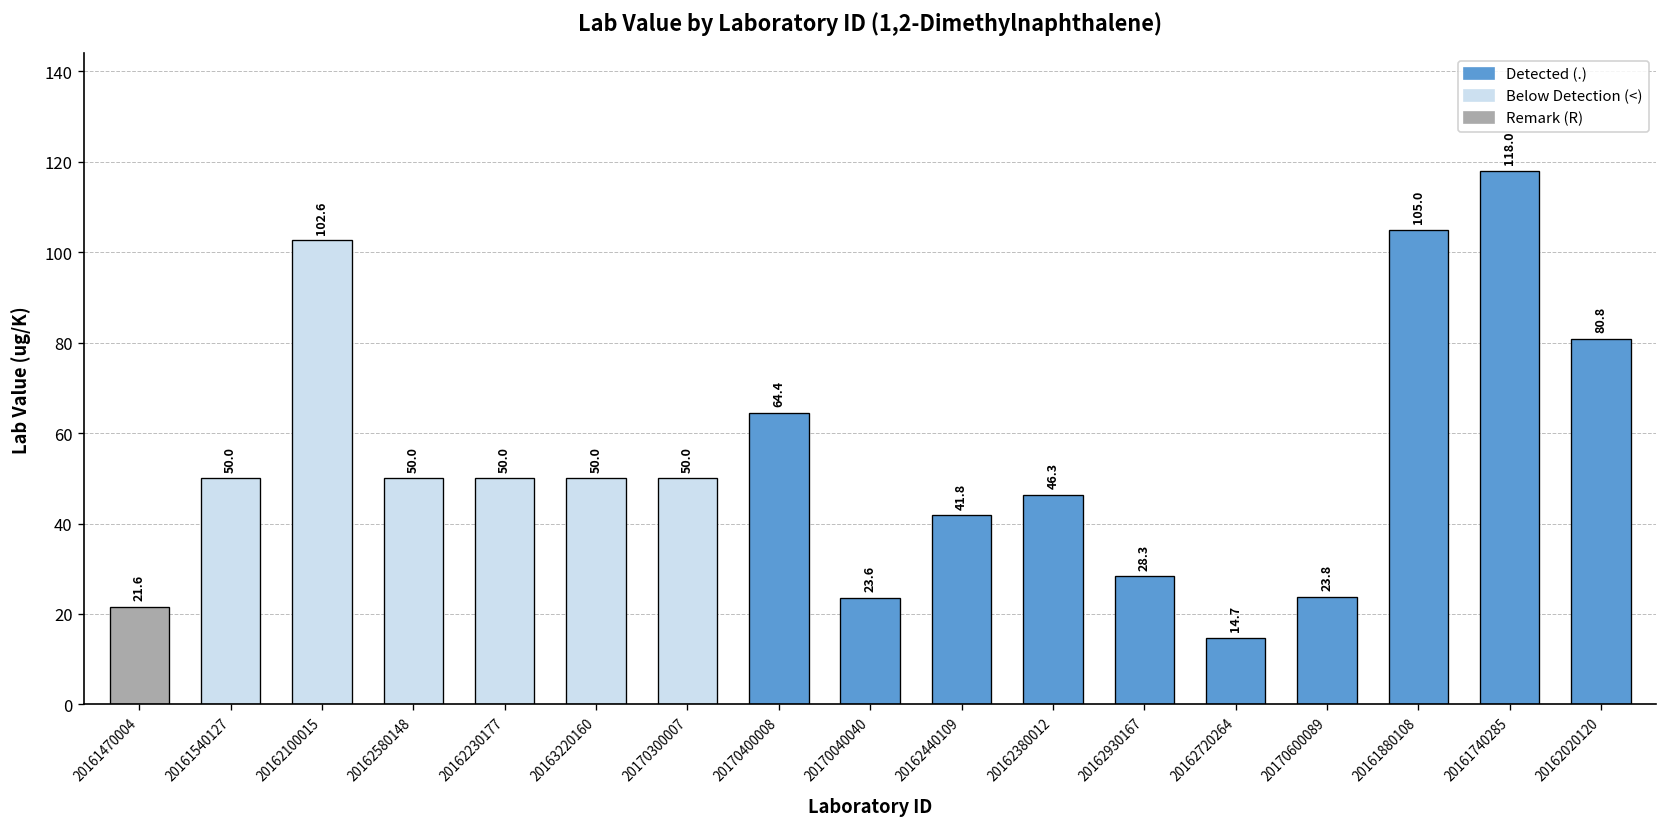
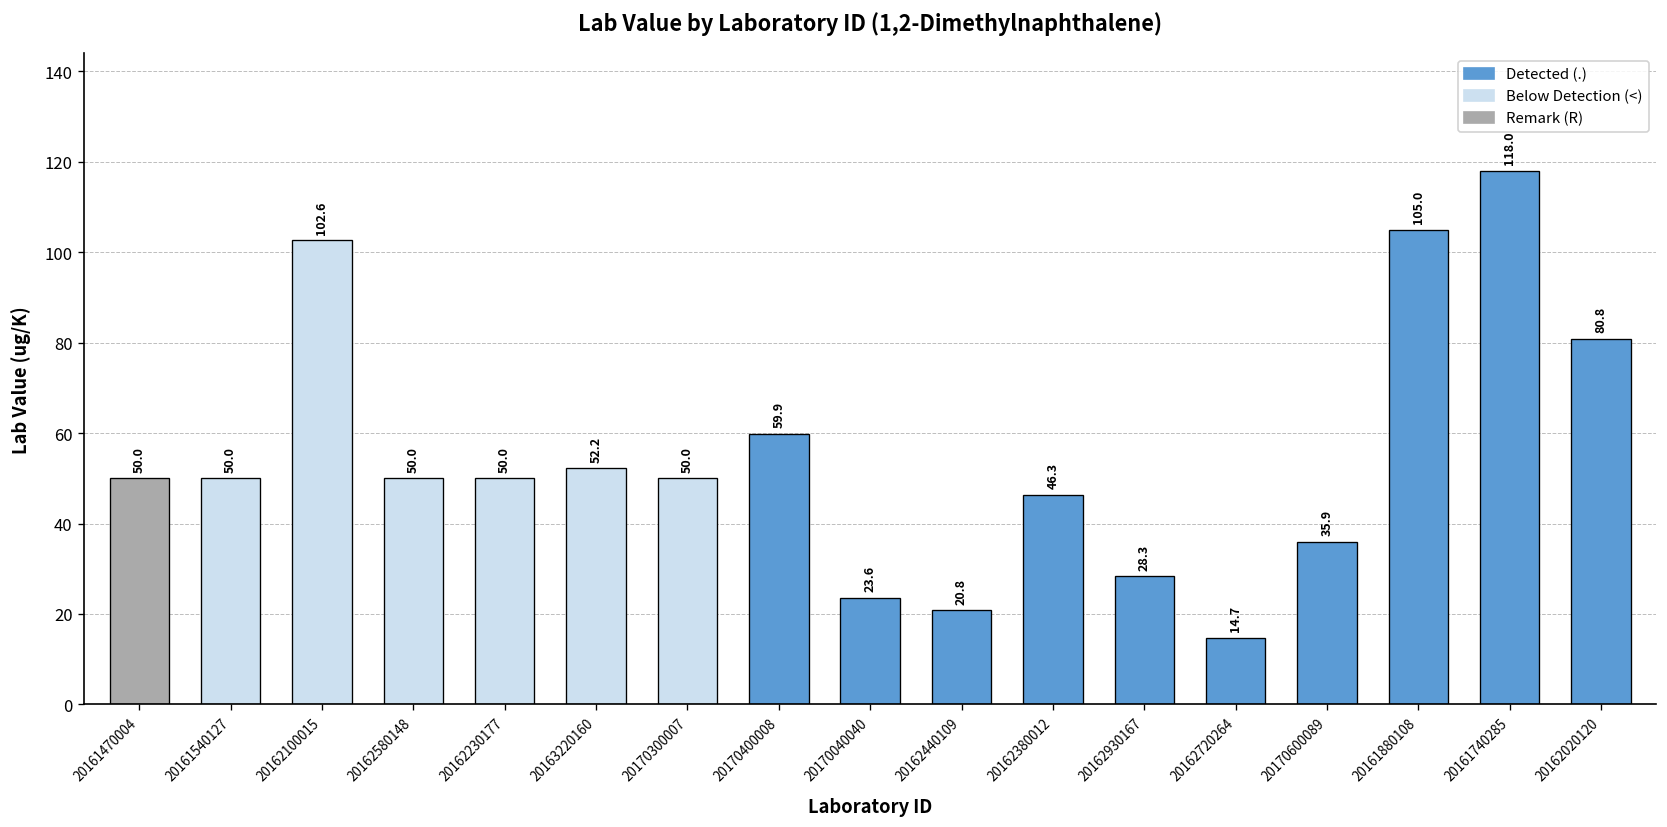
  {
-   "20161470004": 21.6,
+   "20161470004": 50.0,
    "20161540127": 50.0,
    "20162100015": 102.6,
    "20162580148": 50.0,
    "20162230177": 50.0,
-   "20163220160": 50.0,
+   "20163220160": 52.2,
    "20170300007": 50.0,
-   "20170400008": 64.4,
+   "20170400008": 59.9,
    "20170040040": 23.6,
-   "20162440109": 41.8,
+   "20162440109": 20.8,
    "20162380012": 46.3,
    "20162930167": 28.3,
    "20162720264": 14.7,
-   "20170600089": 23.8,
+   "20170600089": 35.9,
    "20161880108": 105.0,
    "20162020120": 80.8
  }
